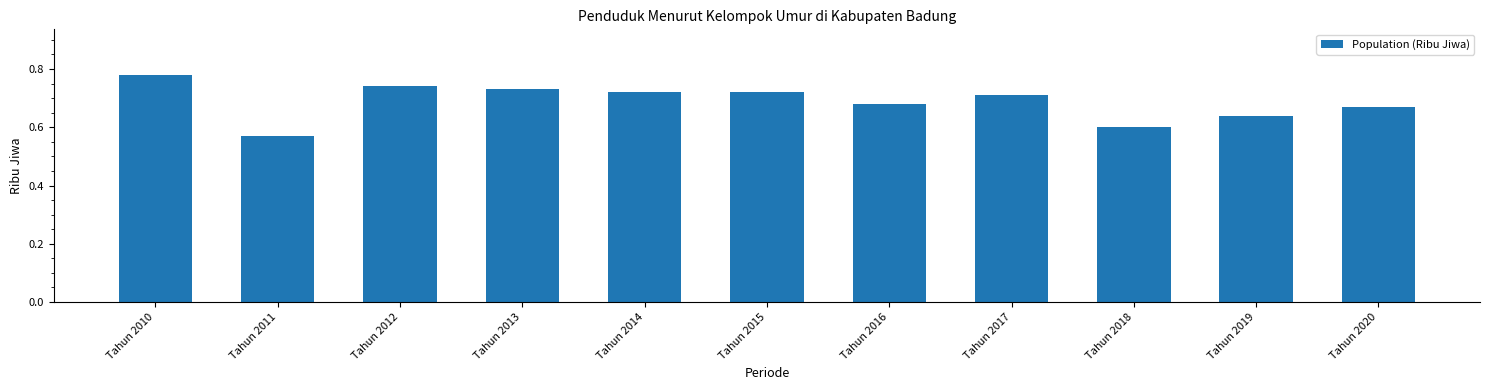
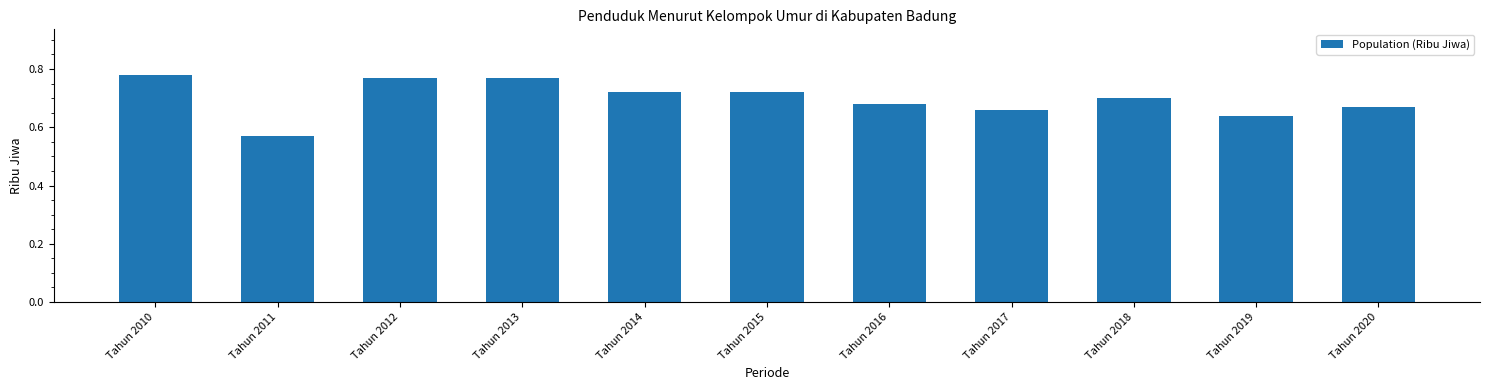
  {
    "Tahun 2010": 0.78,
    "Tahun 2011": 0.57,
-   "Tahun 2012": 0.74,
-   "Tahun 2013": 0.73,
+   "Tahun 2012": 0.77,
+   "Tahun 2013": 0.77,
    "Tahun 2014": 0.72,
    "Tahun 2015": 0.72,
    "Tahun 2016": 0.68,
-   "Tahun 2017": 0.71,
-   "Tahun 2018": 0.6,
+   "Tahun 2017": 0.66,
+   "Tahun 2018": 0.7,
    "Tahun 2019": 0.64,
    "Tahun 2020": 0.67
  }
